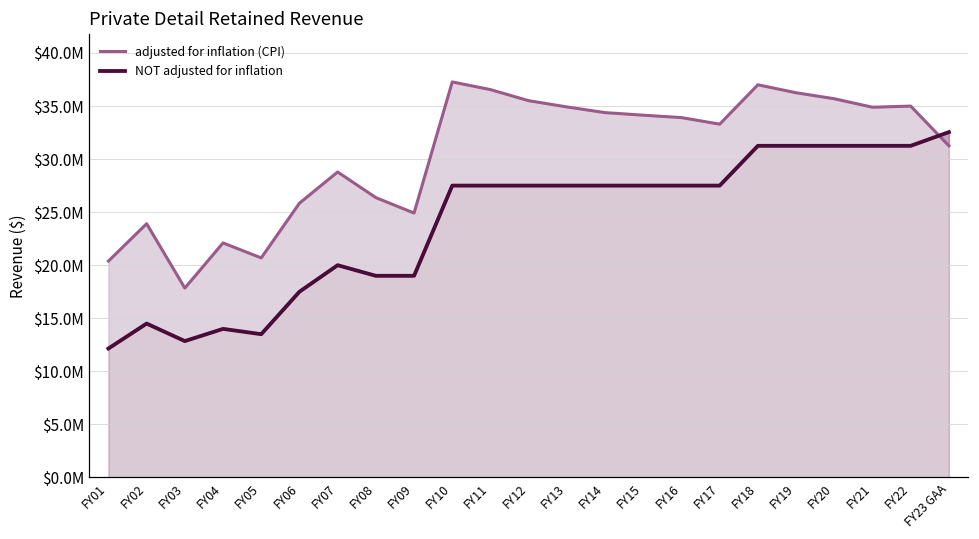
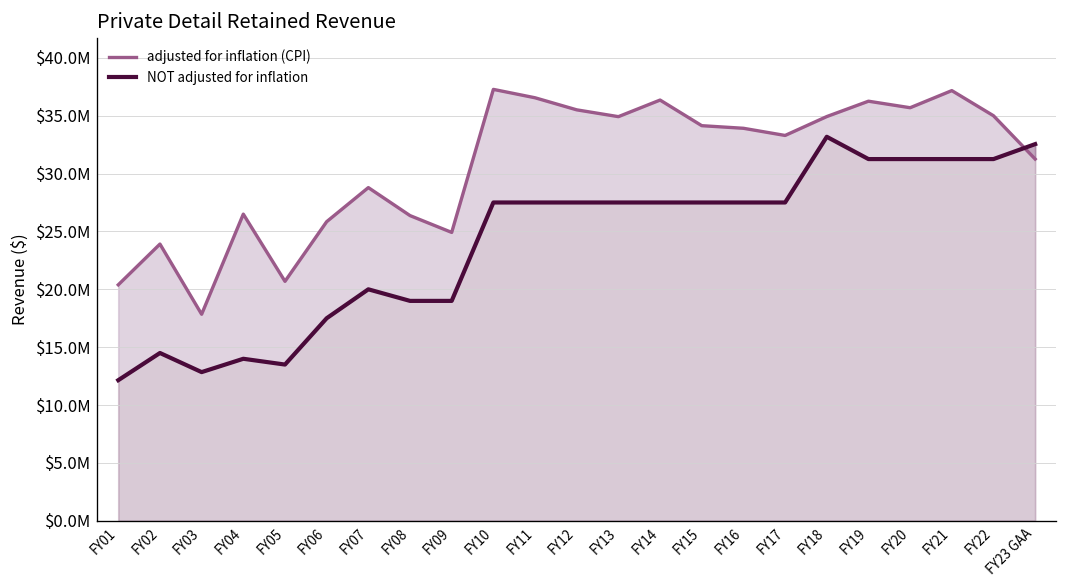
  {
    "adjusted for inflation (CPI)": {
-     "FY04": "$22000000",
-     "FY14": "$34000000",
-     "FY18": "$37000000",
-     "FY21": "$35000000",
+     "FY04": "$26000000",
+     "FY14": "$36000000",
+     "FY18": "$35000000",
+     "FY21": "$37000000",
      "FY23 GAA": "$31000000"
    },
    "NOT adjusted for inflation": {
      "FY01": "$12000000",
      "FY02": "$15000000",
      "FY03": "$13000000",
      "FY04": "$14000000",
      "FY05": "$14000000",
      "FY06": "$18000000",
      "FY07": "$20000000",
      "FY08": "$19000000",
      "FY09": "$19000000",
      "FY10": "$28000000",
      "FY11": "$28000000",
      "FY12": "$28000000",
      "FY13": "$28000000",
      "FY14": "$28000000",
      "FY15": "$28000000",
      "FY16": "$28000000",
      "FY17": "$28000000",
-     "FY18": "$31000000",
+     "FY18": "$33000000",
      "FY19": "$31000000",
      "FY20": "$31000000",
      "FY21": "$31000000",
      "FY22": "$31000000"
    }
  }
